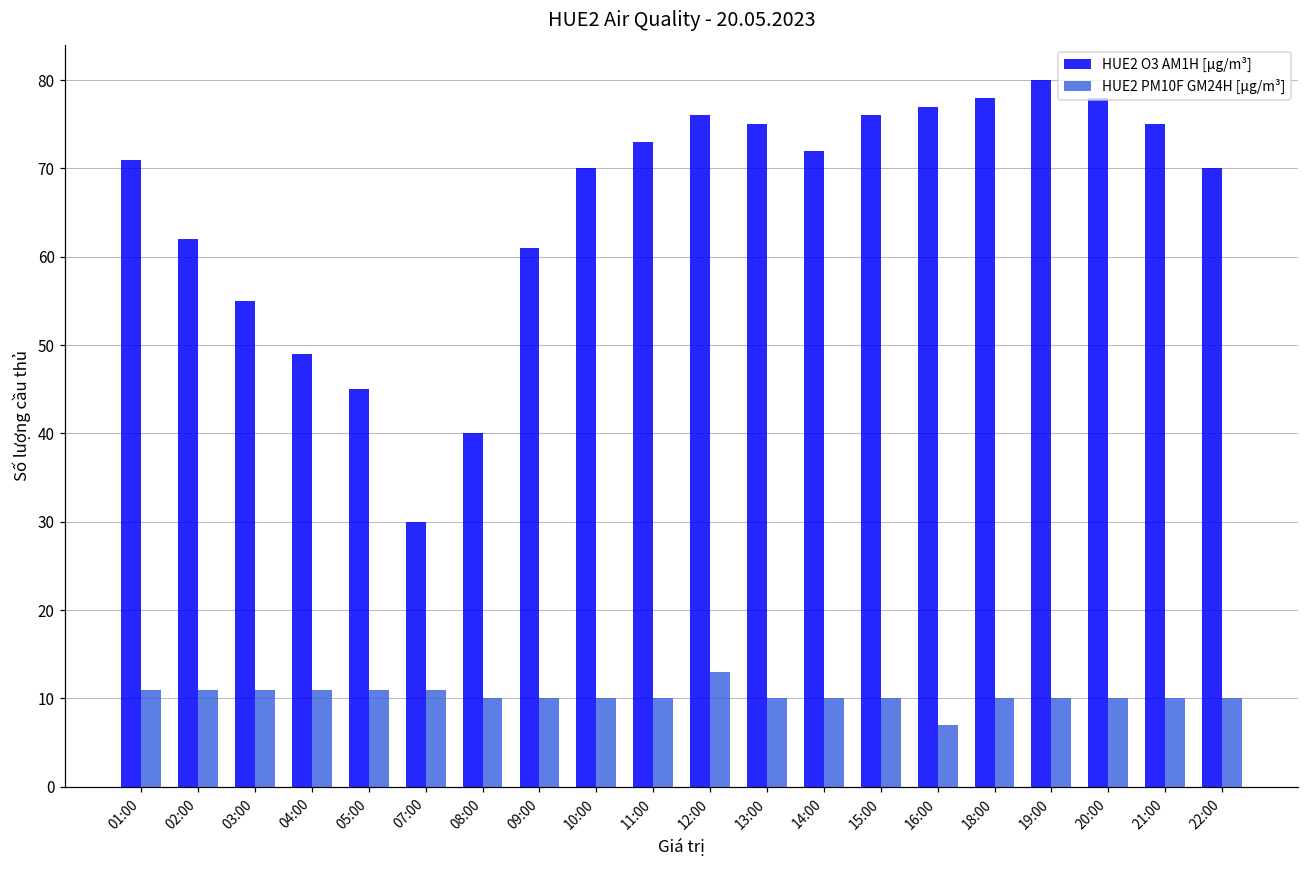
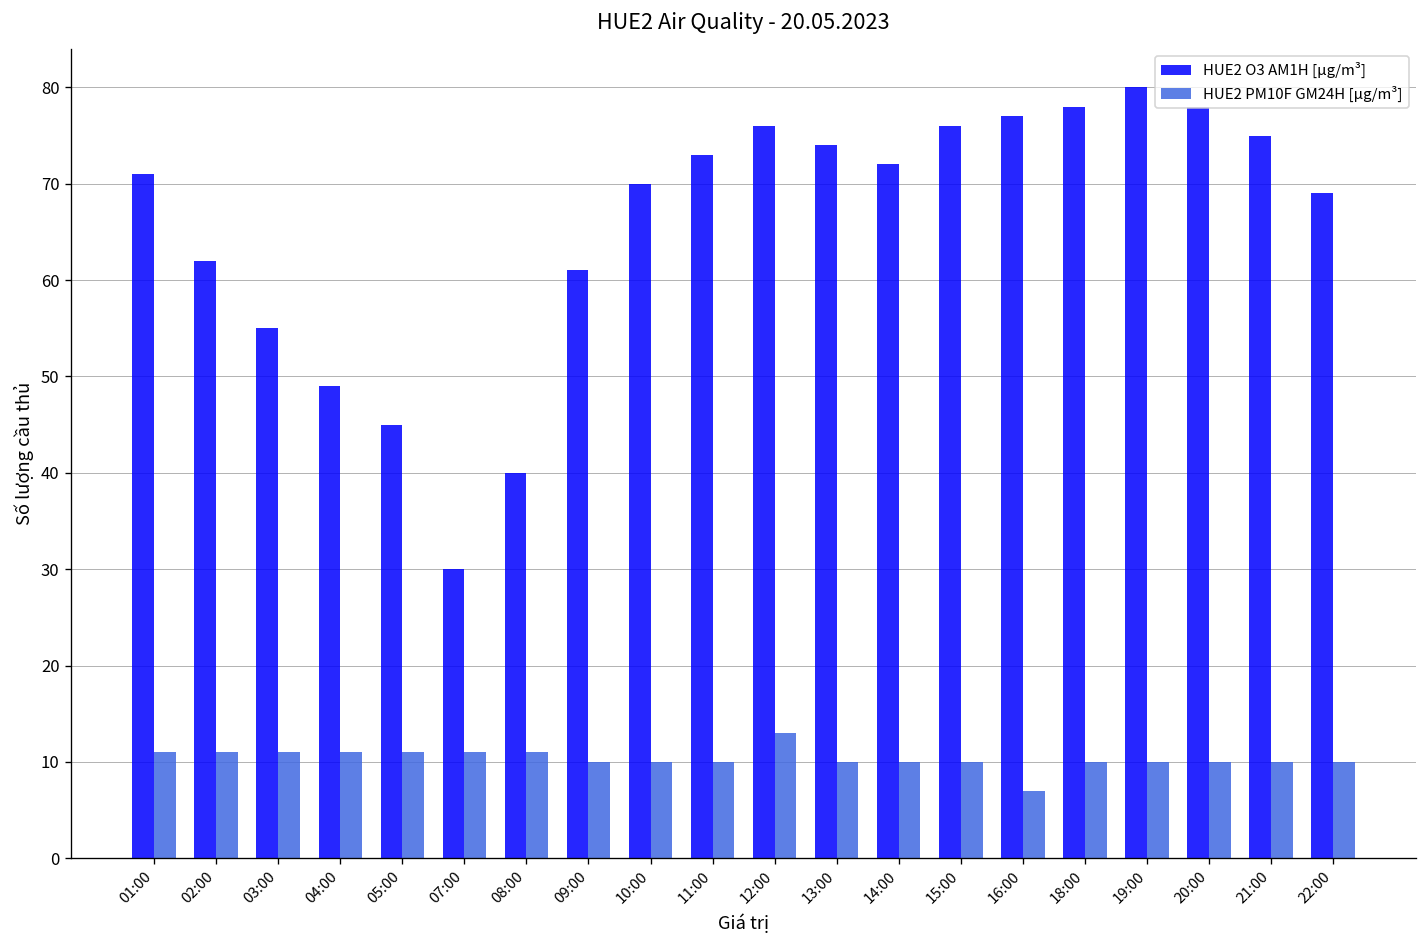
  {
    "HUE2 O3 AM1H [µg/m³]": {
      "01:00": 71,
      "02:00": 62,
      "03:00": 55,
      "04:00": 49,
      "05:00": 45,
      "07:00": 30,
      "08:00": 40,
      "09:00": 61,
      "10:00": 70,
      "11:00": 73,
      "12:00": 76,
-     "13:00": 75,
+     "13:00": 74,
      "14:00": 72,
      "15:00": 76,
      "16:00": 77,
      "18:00": 78,
      "19:00": 80,
      "21:00": 75,
-     "22:00": 70
+     "22:00": 69
    },
    "HUE2 PM10F GM24H [µg/m³]": {
      "01:00": 11,
      "02:00": 11,
      "03:00": 11,
      "04:00": 11,
      "05:00": 11,
      "07:00": 11,
-     "08:00": 10,
+     "08:00": 11,
      "09:00": 10,
      "10:00": 10,
      "11:00": 10,
      "12:00": 13,
      "13:00": 10,
      "14:00": 10,
      "15:00": 10,
      "16:00": 7,
      "18:00": 10,
      "19:00": 10,
      "20:00": 10,
      "21:00": 10,
      "22:00": 10
    }
  }
